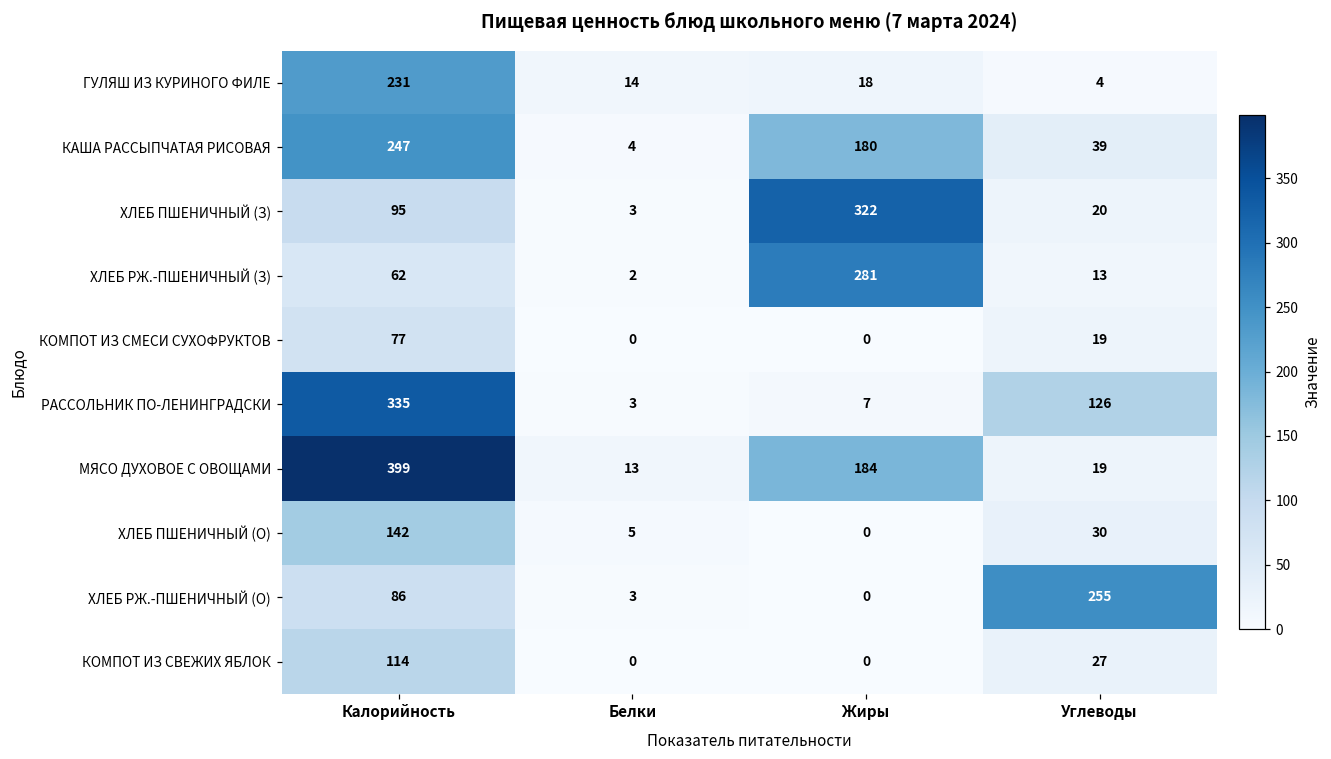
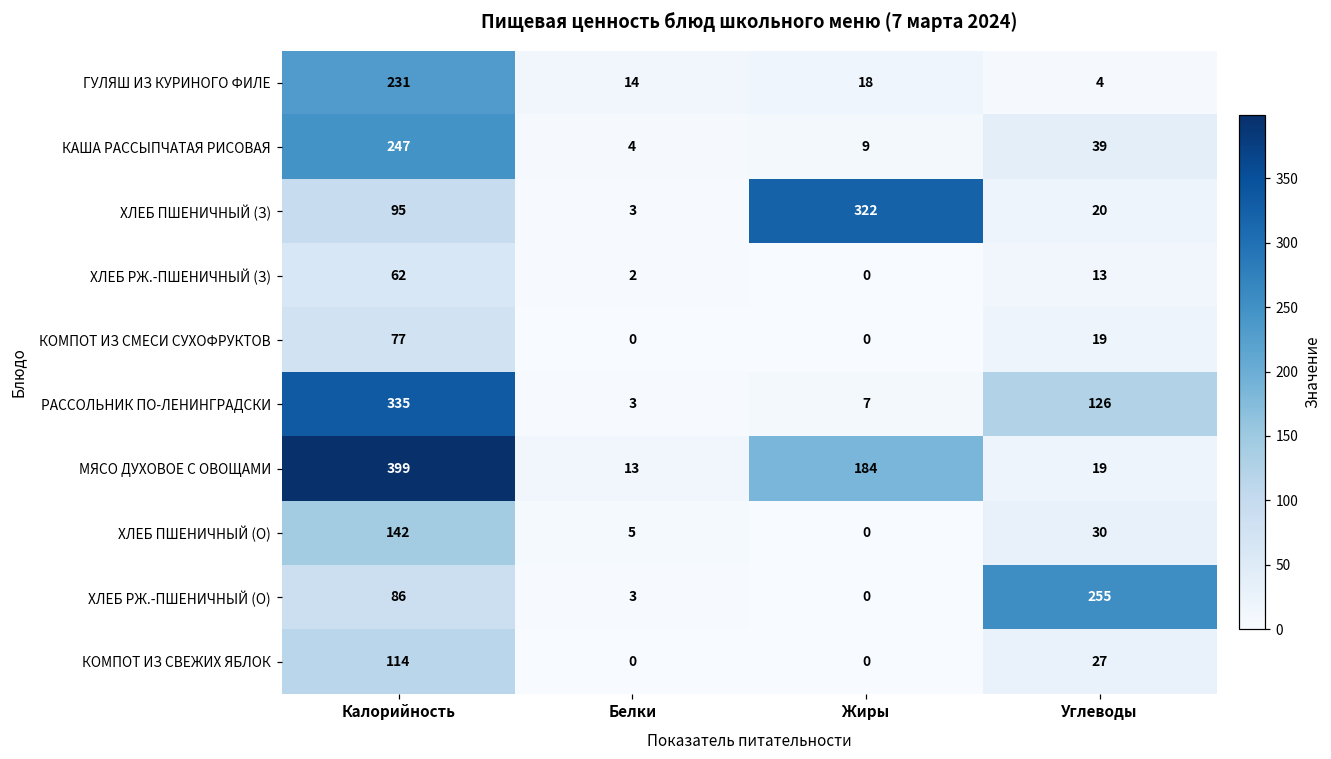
  {
    "ГУЛЯШ ИЗ КУРИНОГО ФИЛЕ": {
      "Калорийность": 231,
      "Белки": 14,
      "Жиры": 18,
      "Углеводы": 4
    },
    "КАША РАССЫПЧАТАЯ РИСОВАЯ": {
      "Калорийность": 247,
      "Белки": 4,
-     "Жиры": 180,
+     "Жиры": 9,
      "Углеводы": 39
    },
    "ХЛЕБ ПШЕНИЧНЫЙ (З)": {
      "Калорийность": 95,
      "Белки": 3,
      "Жиры": 322,
      "Углеводы": 20
    },
    "ХЛЕБ РЖ.-ПШЕНИЧНЫЙ (З)": {
      "Калорийность": 62,
      "Белки": 2,
-     "Жиры": 281,
+     "Жиры": 0,
      "Углеводы": 13
    },
    "КОМПОТ ИЗ СМЕСИ СУХОФРУКТОВ": {
      "Калорийность": 77,
      "Белки": 0,
      "Жиры": 0,
      "Углеводы": 19
    },
    "РАССОЛЬНИК ПО-ЛЕНИНГРАДСКИ": {
      "Калорийность": 335,
      "Белки": 3,
      "Жиры": 7,
      "Углеводы": 126
    },
    "МЯСО ДУХОВОЕ С ОВОЩАМИ": {
      "Калорийность": 399,
      "Белки": 13,
      "Жиры": 184,
      "Углеводы": 19
    },
    "ХЛЕБ ПШЕНИЧНЫЙ (О)": {
      "Калорийность": 142,
      "Белки": 5,
      "Жиры": 0,
      "Углеводы": 30
    },
    "ХЛЕБ РЖ.-ПШЕНИЧНЫЙ (О)": {
      "Калорийность": 86,
      "Белки": 3,
      "Жиры": 0,
      "Углеводы": 255
    },
    "КОМПОТ ИЗ СВЕЖИХ ЯБЛОК": {
      "Калорийность": 114,
      "Белки": 0,
      "Жиры": 0,
      "Углеводы": 27
    }
  }
